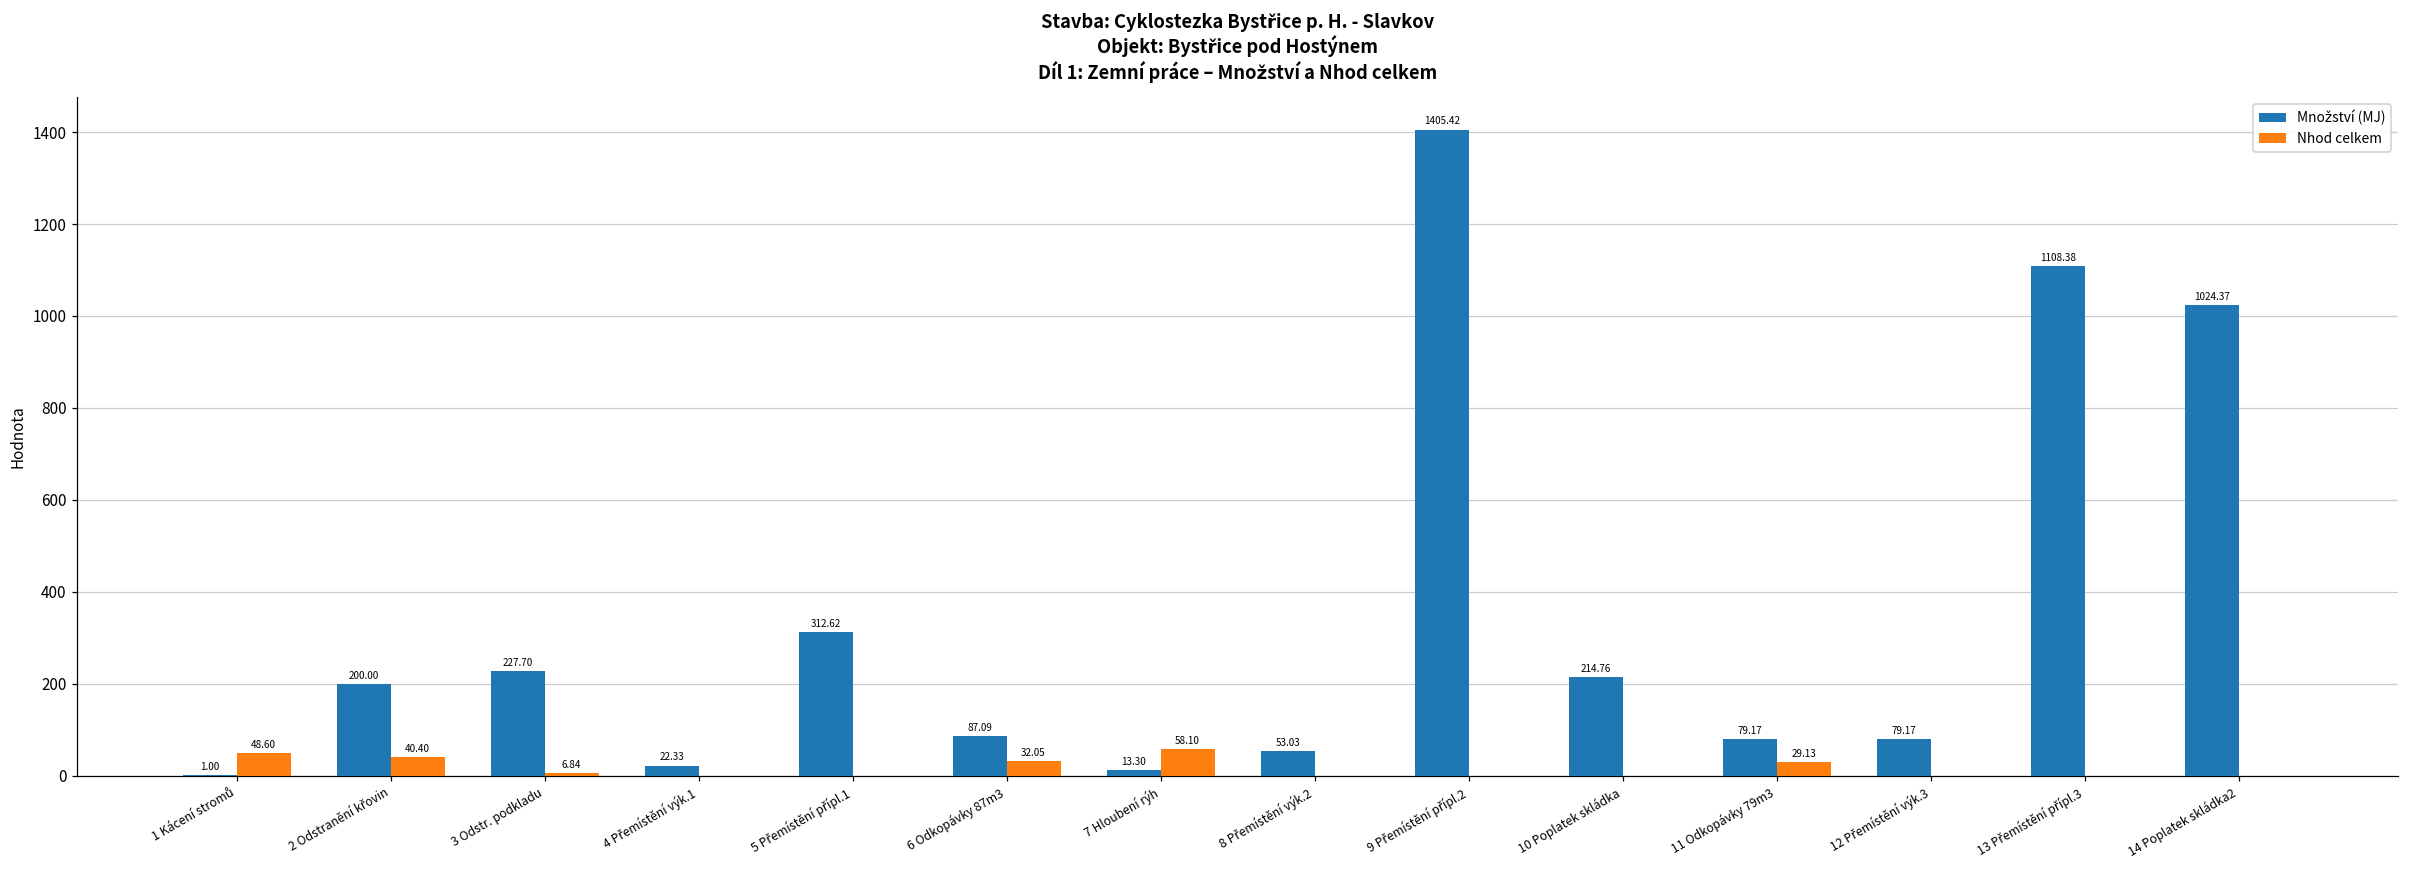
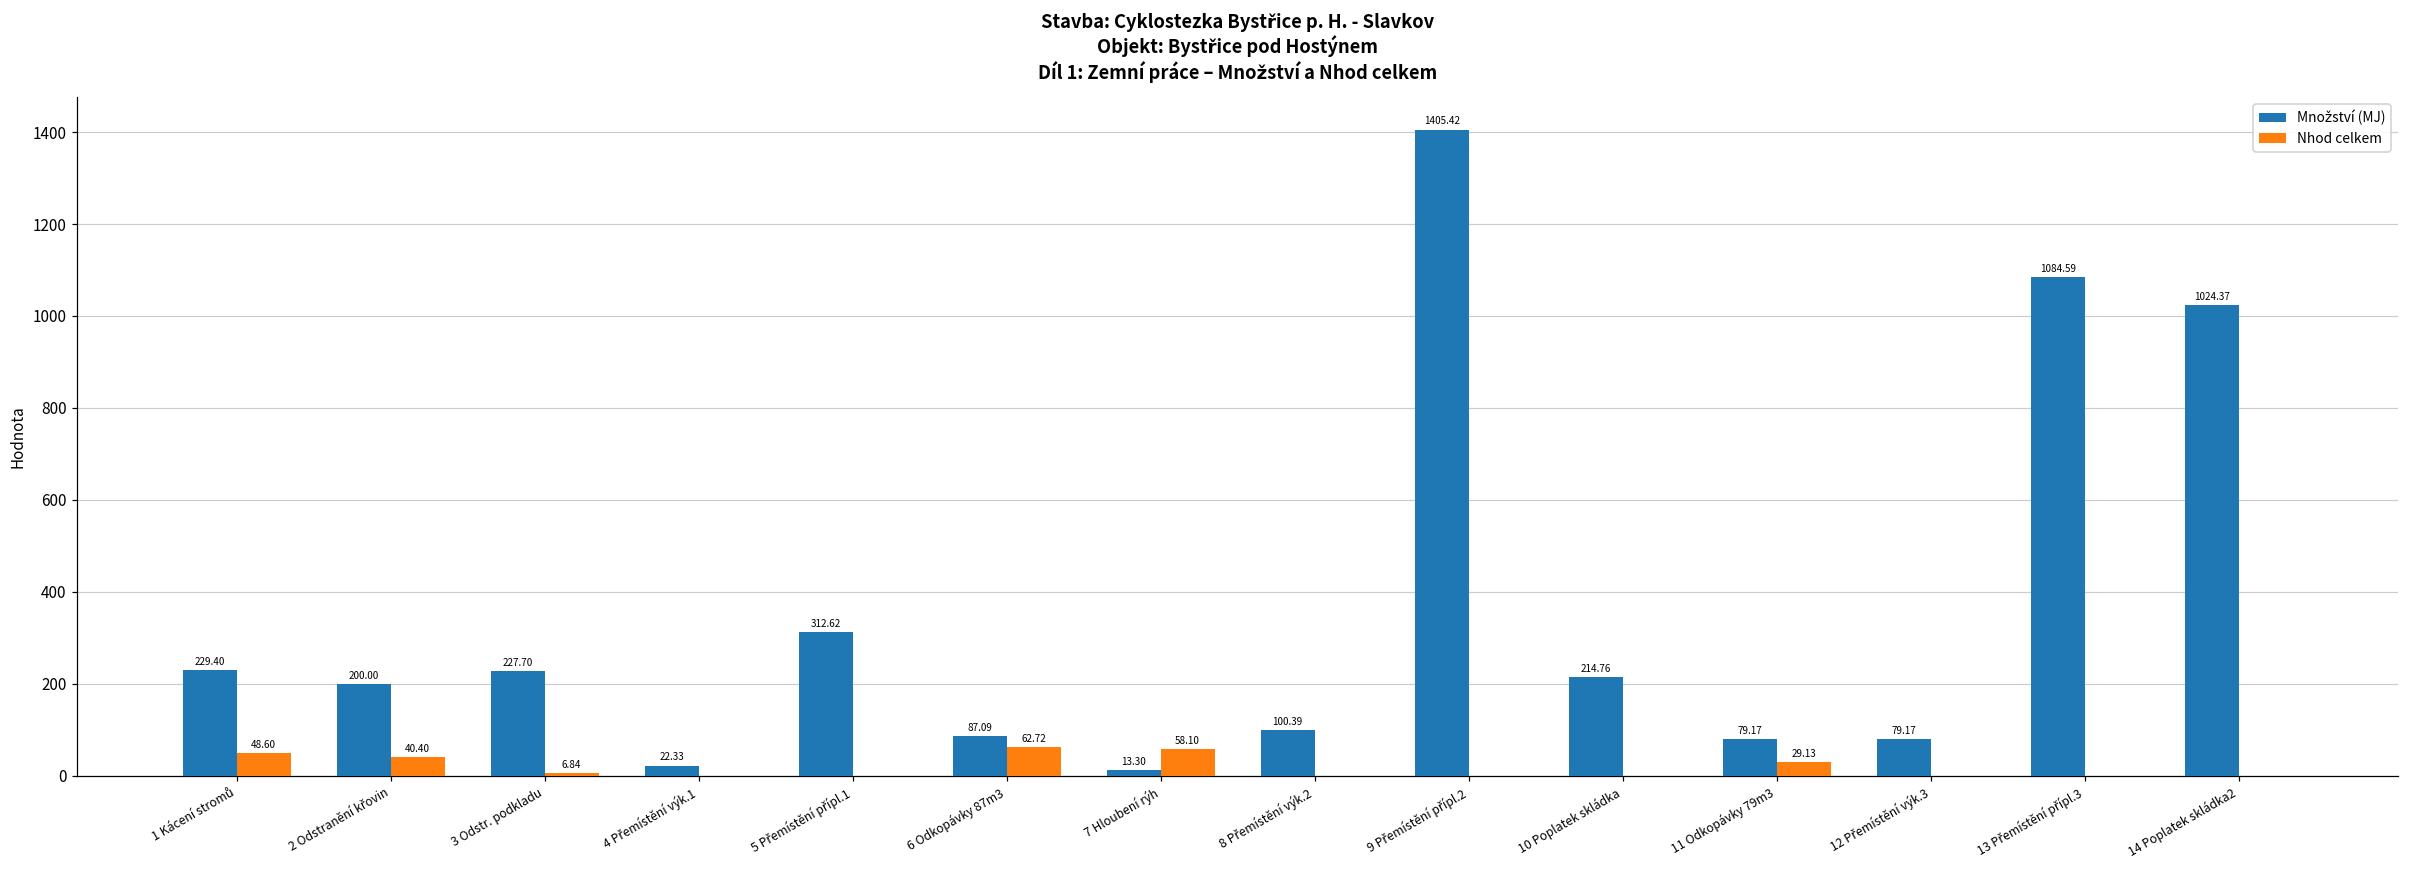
  {
    "Množství (MJ)": {
-     "1 Kácení stromů": 1.00,
+     "1 Kácení stromů": 229.40,
      "2 Odstranění křovin": 200.00,
      "3 Odstr. podkladu": 227.70,
      "4 Přemístění výk.1": 22.33,
      "5 Přemístění přípl.1": 312.62,
      "6 Odkopávky 87m3": 87.09,
      "7 Hloubení rýh": 13.30,
-     "8 Přemístění výk.2": 53.03,
+     "8 Přemístění výk.2": 100.39,
      "9 Přemístění přípl.2": 1405.42,
      "10 Poplatek skládka": 214.76,
      "11 Odkopávky 79m3": 79.17,
      "12 Přemístění výk.3": 79.17,
-     "13 Přemístění přípl.3": 1108.38,
+     "13 Přemístění přípl.3": 1084.59,
      "14 Poplatek skládka2": 1024.37
    },
    "Nhod celkem": {
      "1 Kácení stromů": 48.60,
      "2 Odstranění křovin": 40.40,
      "3 Odstr. podkladu": 6.84,
-     "6 Odkopávky 87m3": 32.05,
+     "6 Odkopávky 87m3": 62.72,
      "7 Hloubení rýh": 58.10,
      "11 Odkopávky 79m3": 29.13
    }
  }
